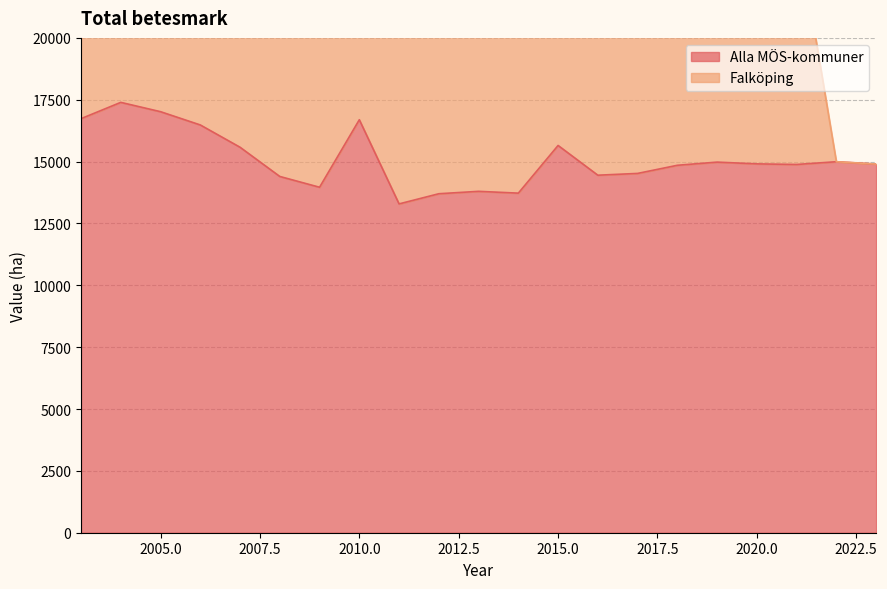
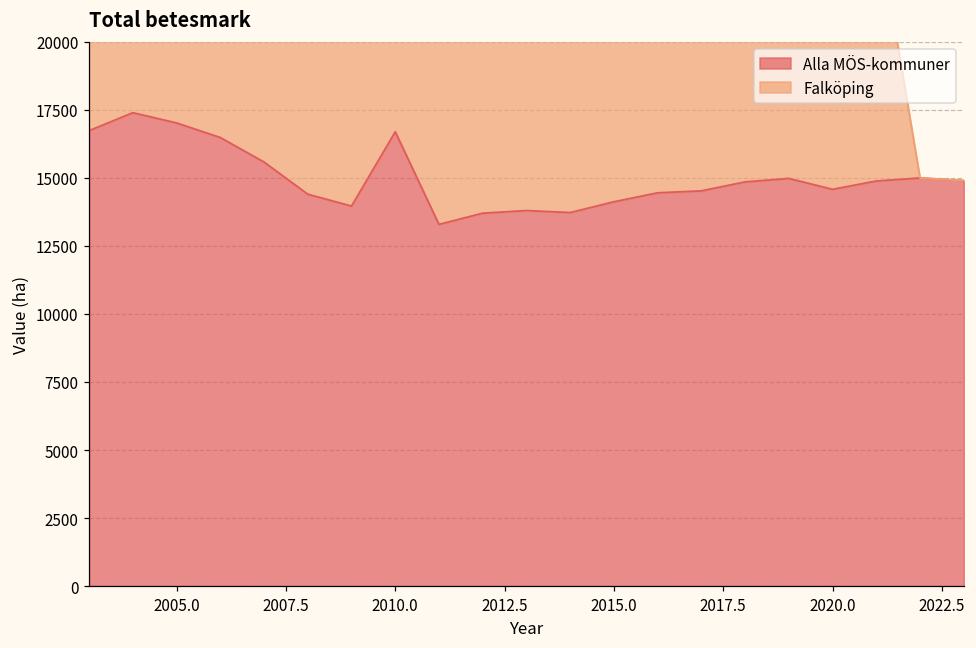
  {
    "Alla MÖS-kommuner": {
      "2005.0": 17000,
      "2010.0": 16700,
-     "2015.0": 15700,
-     "2020.0": 14900
+     "2015.0": 14100,
+     "2020.0": 14600
    }
  }
